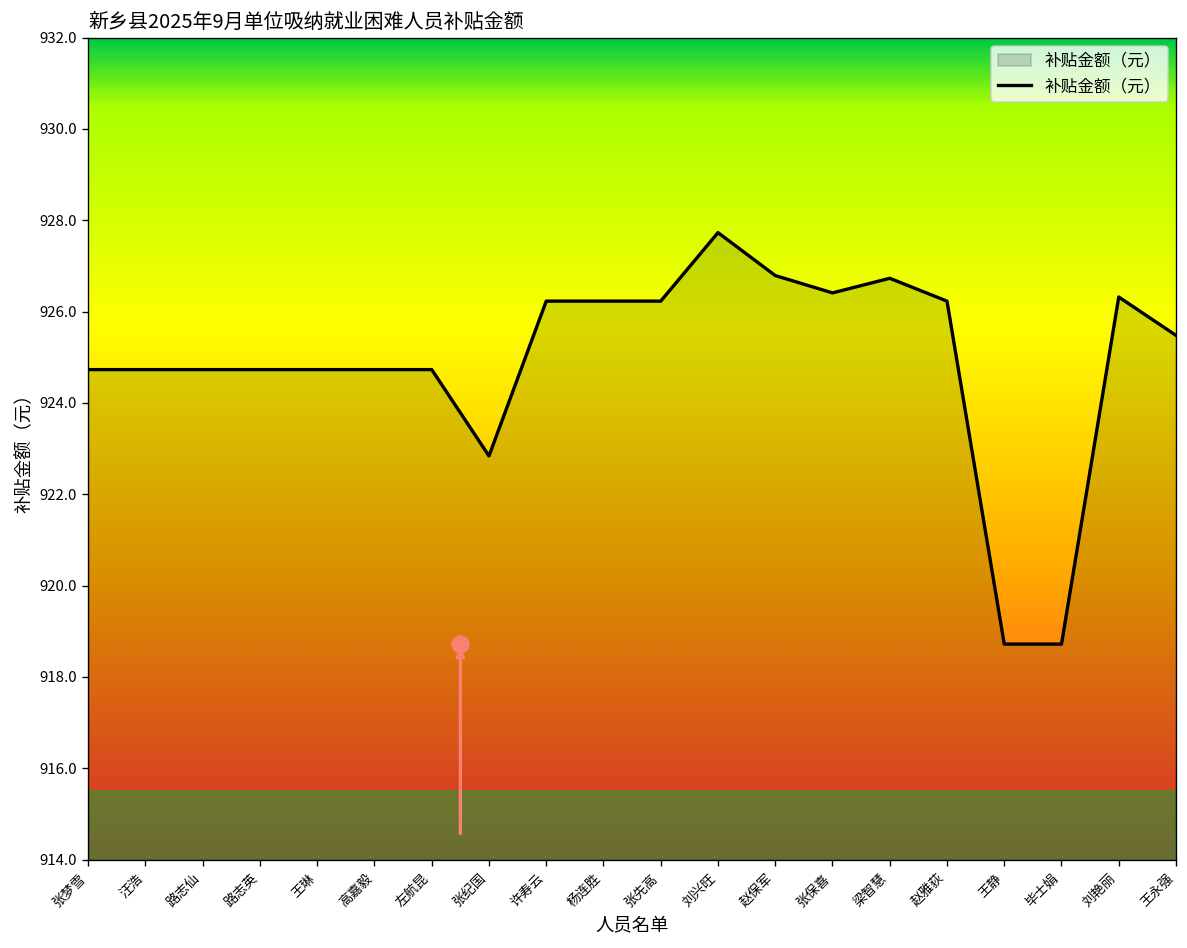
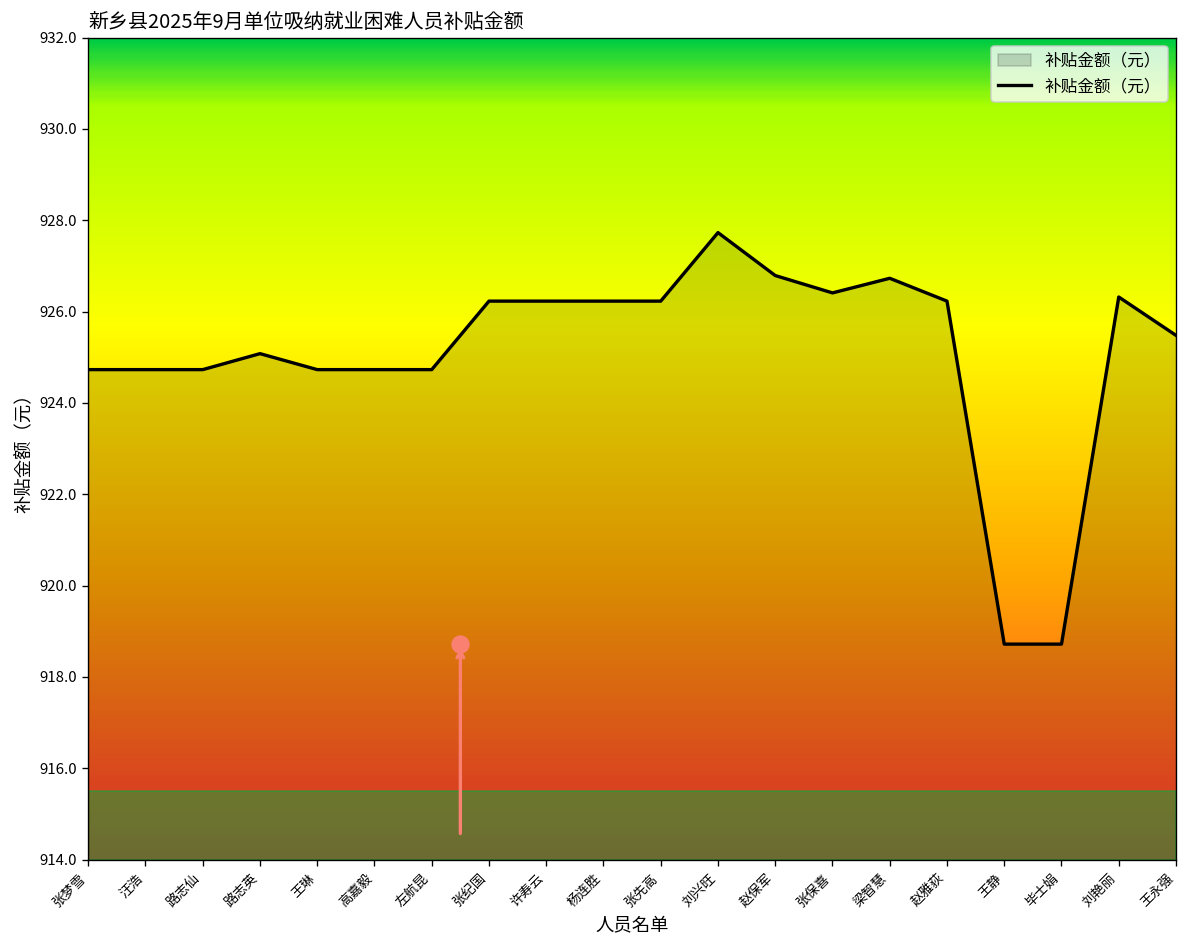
  {
    "补贴金额（元）": {
      "张梦雪": 924.7,
      "汪浩": 924.7,
      "路志仙": 924.7,
-     "路志英": 924.7,
+     "路志英": 925.1,
      "王琳": 924.7,
      "高嘉毅": 924.7,
      "左航昆": 924.7,
-     "张纪国": 922.8,
+     "张纪国": 926.2,
      "许寿云": 926.2,
      "杨连胜": 926.2,
      "张先高": 926.2,
      "刘兴旺": 927.7,
      "赵保军": 926.8,
      "张保喜": 926.4,
      "梁智慧": 926.7,
      "赵雅荻": 926.2,
      "王静": 918.7,
      "毕士娟": 918.7,
      "刘艳丽": 926.3,
      "王永强": 925.5
    }
  }
